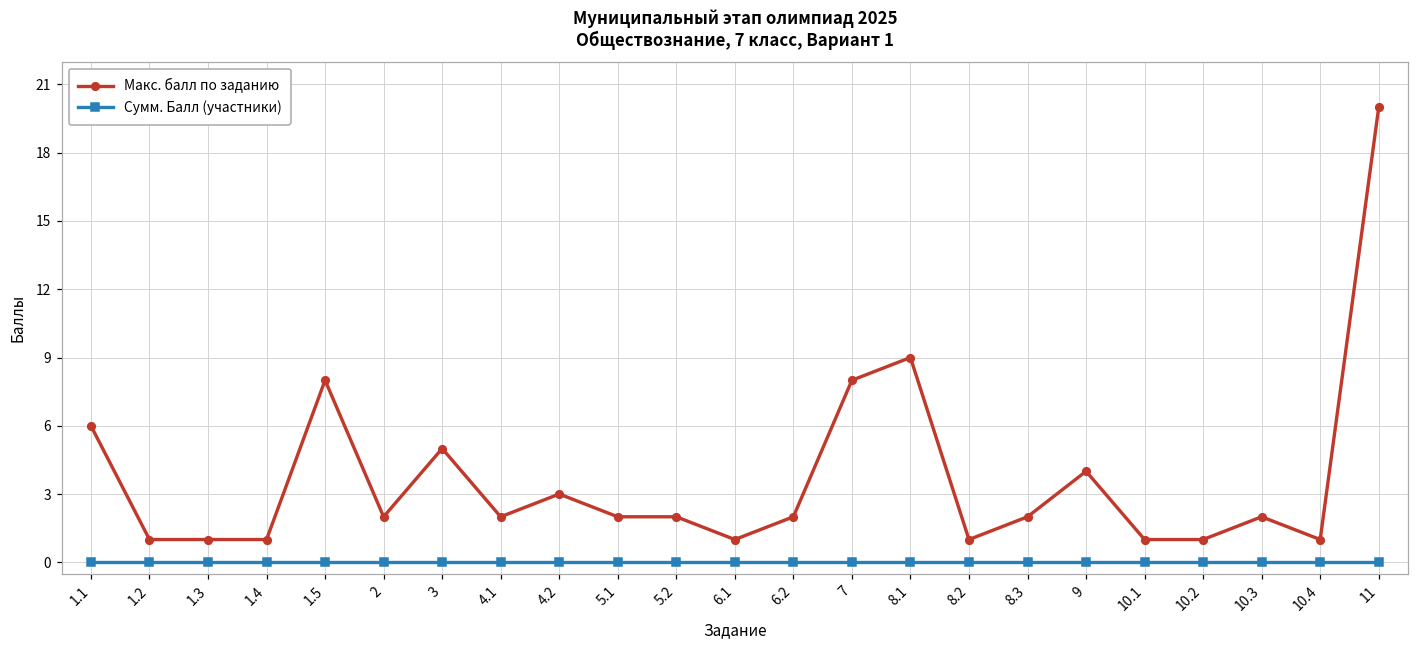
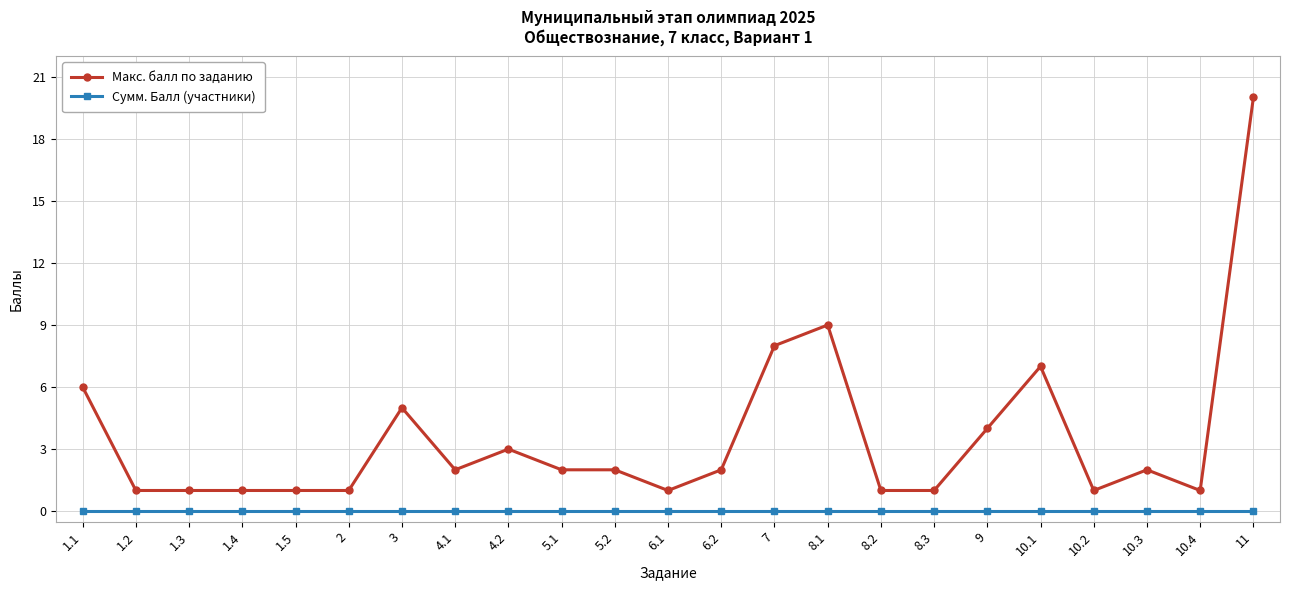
  {
    "Макс. балл по заданию": {
      "1.1": 6,
      "1.2": 1,
      "1.3": 1,
      "1.4": 1,
-     "1.5": 8,
-     "2": 2,
+     "1.5": 1,
+     "2": 1,
      "3": 5,
      "4.1": 2,
      "4.2": 3,
      "5.1": 2,
      "5.2": 2,
      "6.1": 1,
      "6.2": 2,
      "7": 8,
      "8.1": 9,
      "8.2": 1,
-     "8.3": 2,
+     "8.3": 1,
      "9": 4,
-     "10.1": 1,
+     "10.1": 7,
      "10.2": 1,
      "10.3": 2,
      "10.4": 1,
      "11": 20
    },
    "Сумм. Балл (участники)": {
      "1.1": 0,
      "1.2": 0,
      "1.3": 0,
      "1.4": 0,
      "1.5": 0,
      "2": 0,
      "3": 0,
      "4.1": 0,
      "4.2": 0,
      "5.1": 0,
      "5.2": 0,
      "6.1": 0,
      "6.2": 0,
      "7": 0,
      "8.1": 0,
      "8.2": 0,
      "8.3": 0,
      "9": 0,
      "10.1": 0,
      "10.2": 0,
      "10.3": 0,
      "10.4": 0,
      "11": 0
    }
  }
